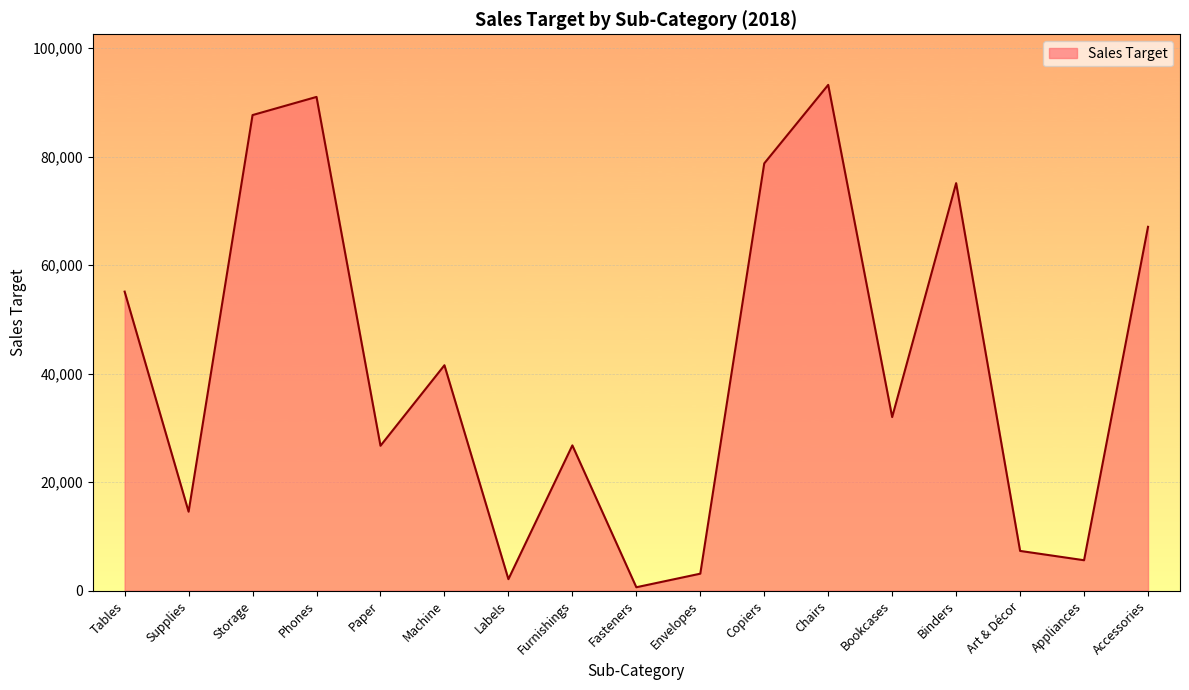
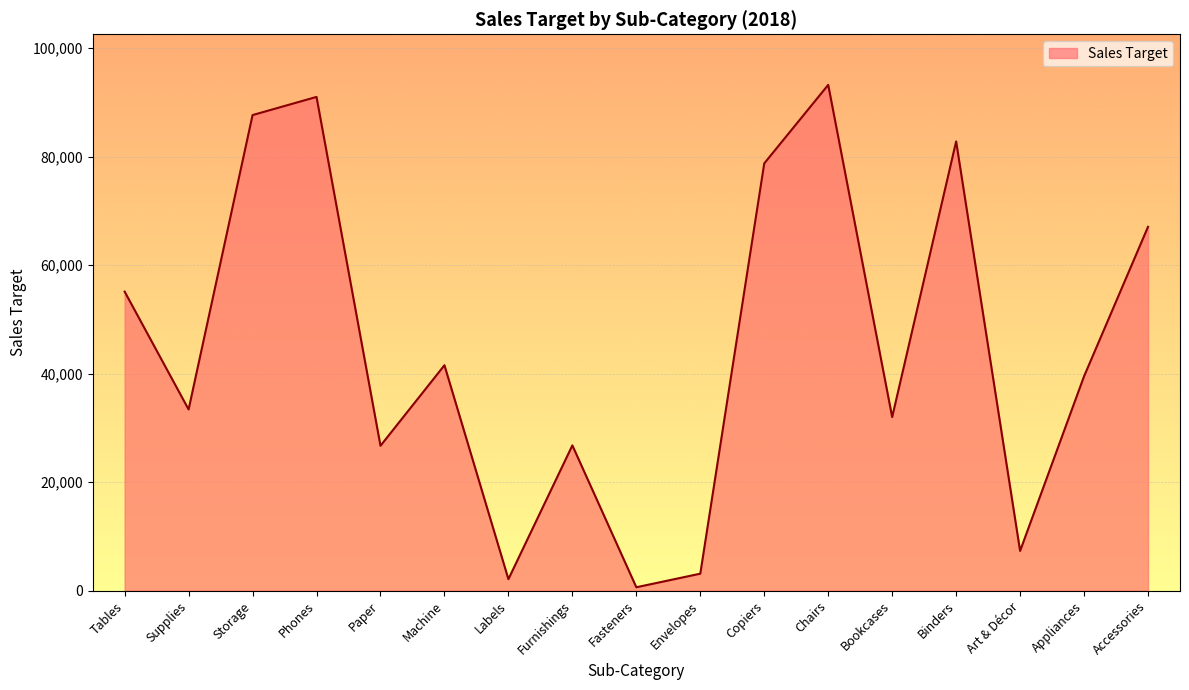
  {
    "Tables": "55,000",
-   "Supplies": "15,000",
+   "Supplies": "33,000",
    "Storage": "88,000",
    "Phones": "91,000",
    "Paper": "27,000",
    "Machine": "42,000",
    "Labels": "2,000",
    "Furnishings": "27,000",
    "Fasteners": "1,000",
    "Envelopes": "3,000",
    "Copiers": "79,000",
    "Chairs": "93,000",
    "Bookcases": "32,000",
-   "Binders": "75,000",
+   "Binders": "83,000",
    "Art & Décor": "7,000",
-   "Appliances": "6,000",
+   "Appliances": "40,000",
    "Accessories": "67,000"
  }
